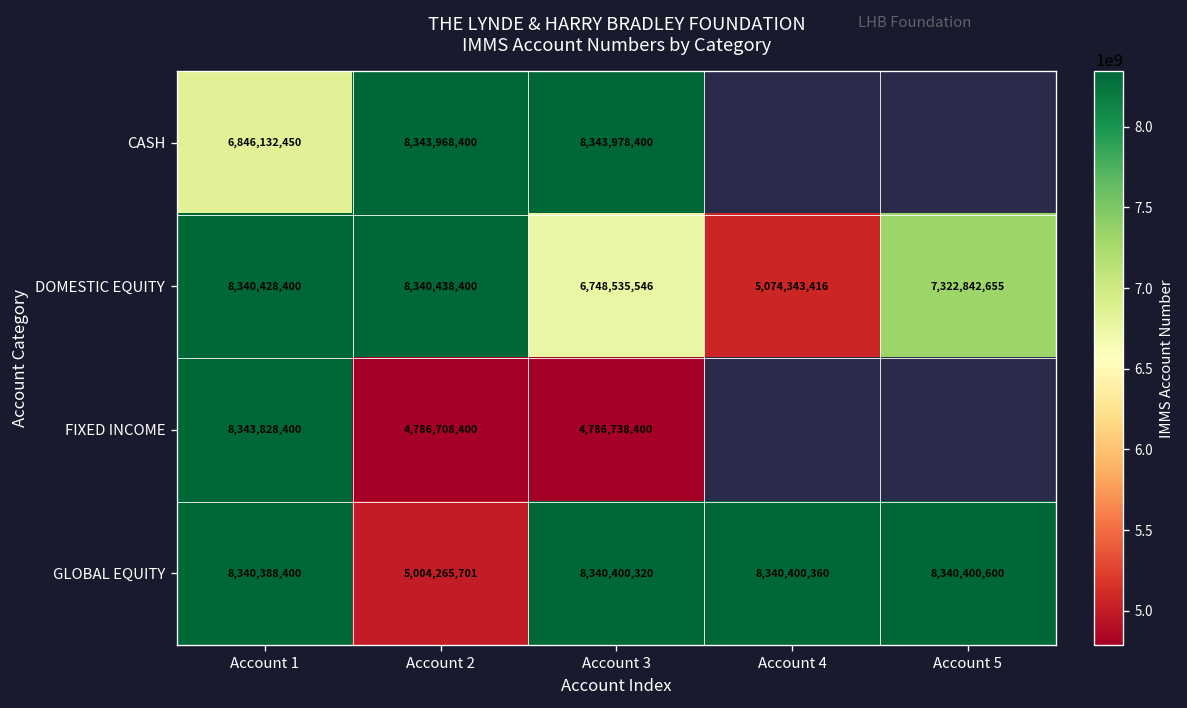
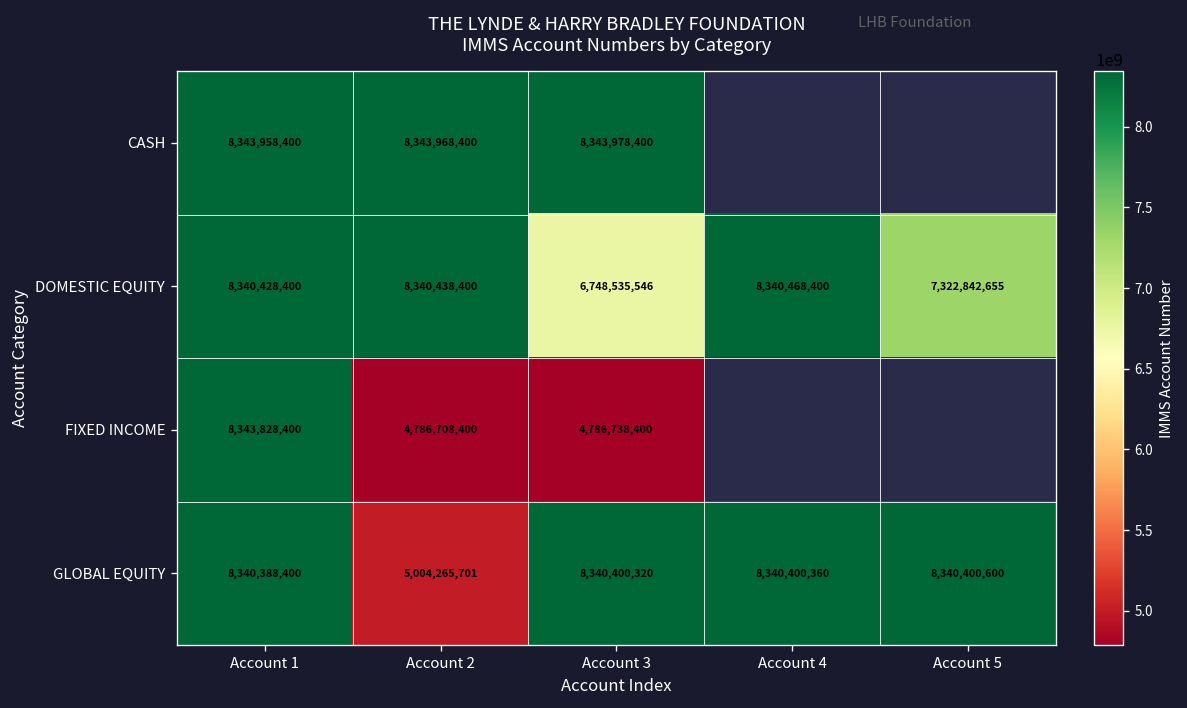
  {
    "CASH": {
-     "Account 1": "6,846,132,450",
+     "Account 1": "8,343,958,400",
      "Account 2": "8,343,968,400",
      "Account 3": "8,343,978,400"
    },
    "DOMESTIC EQUITY": {
      "Account 1": "8,340,428,400",
      "Account 2": "8,340,438,400",
      "Account 3": "6,748,535,546",
-     "Account 4": "5,074,343,416",
+     "Account 4": "8,340,468,400",
      "Account 5": "7,322,842,655"
    },
    "FIXED INCOME": {
      "Account 1": "8,343,828,400",
      "Account 2": "4,786,708,400",
      "Account 3": "4,786,738,400"
    },
    "GLOBAL EQUITY": {
      "Account 1": "8,340,388,400",
      "Account 2": "5,004,265,701",
      "Account 3": "8,340,400,320",
      "Account 4": "8,340,400,360",
      "Account 5": "8,340,400,600"
    }
  }
